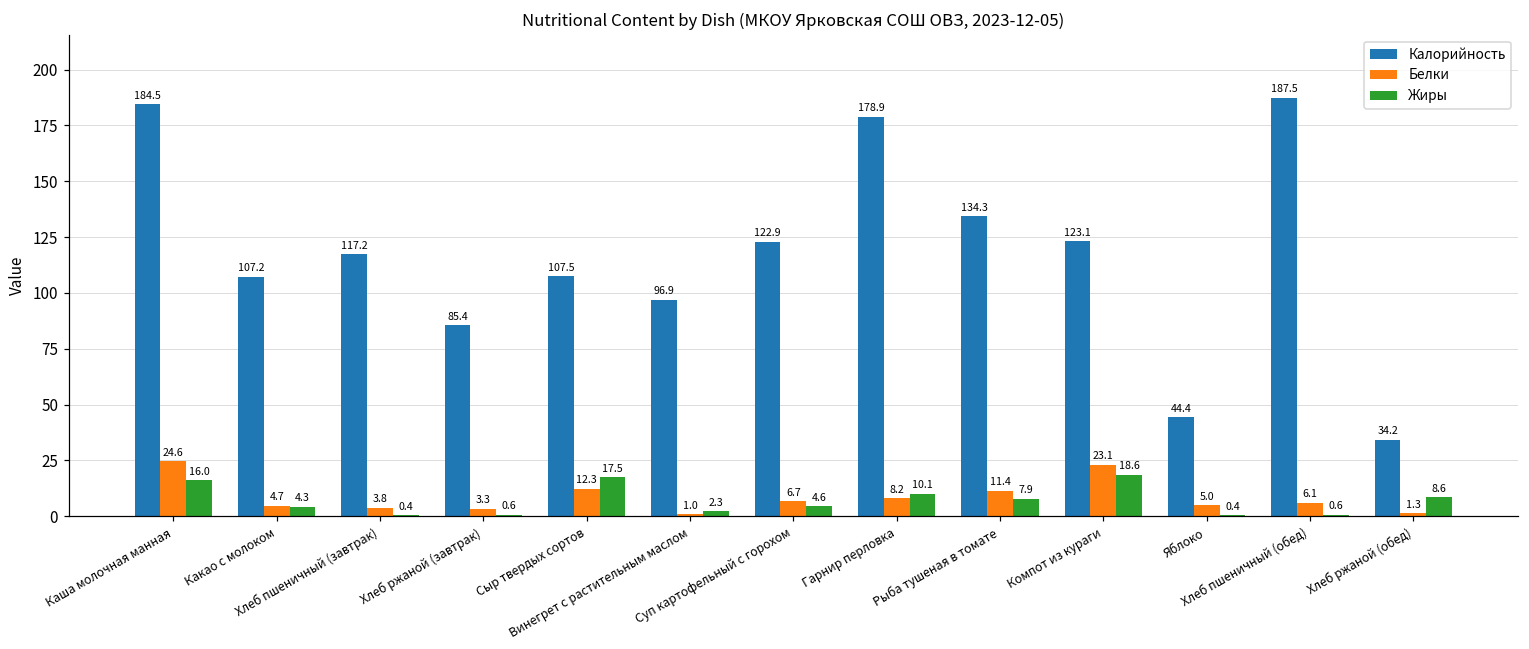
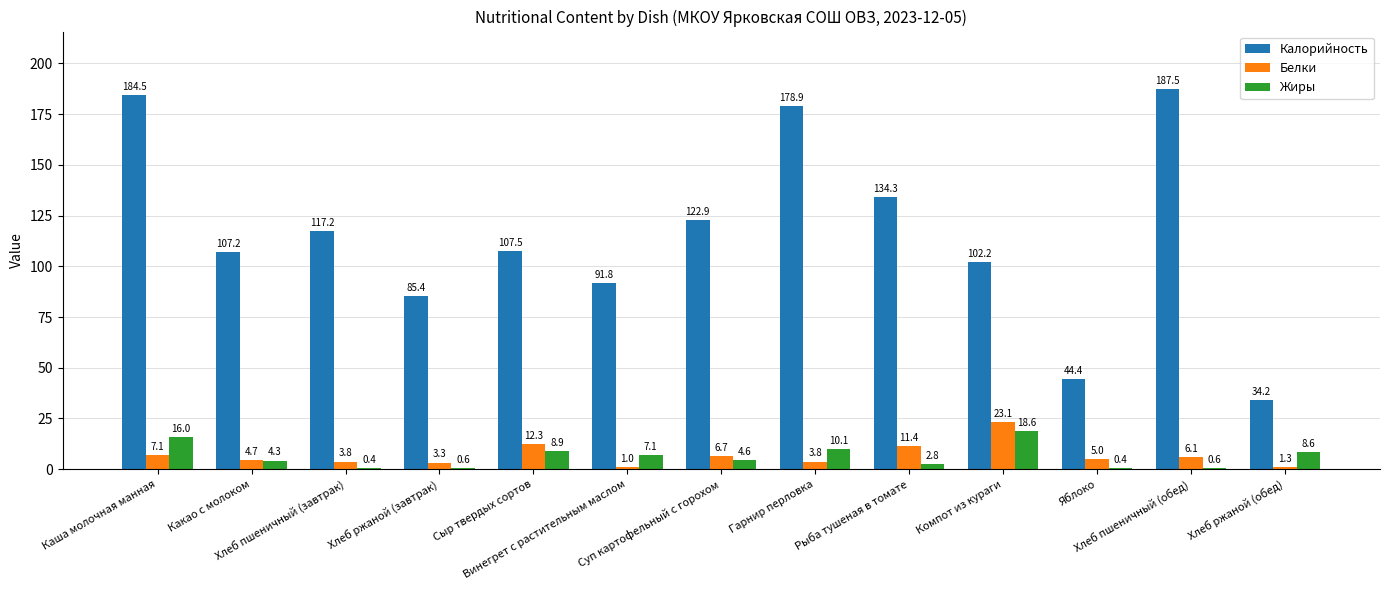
  {
    "Калорийность": {
      "Каша молочная манная": 184.5,
      "Какао с молоком": 107.2,
      "Хлеб пшеничный (завтрак)": 117.2,
      "Хлеб ржаной (завтрак)": 85.4,
      "Сыр твердых сортов": 107.5,
-     "Винегрет с растительным маслом": 96.9,
+     "Винегрет с растительным маслом": 91.8,
      "Суп картофельный с горохом": 122.9,
      "Гарнир перловка": 178.9,
      "Рыба тушеная в томате": 134.3,
-     "Компот из кураги": 123.1,
+     "Компот из кураги": 102.2,
      "Яблоко": 44.4,
      "Хлеб пшеничный (обед)": 187.5,
      "Хлеб ржаной (обед)": 34.2
    },
    "Белки": {
-     "Каша молочная манная": 24.6,
+     "Каша молочная манная": 7.1,
      "Какао с молоком": 4.7,
      "Хлеб пшеничный (завтрак)": 3.8,
      "Хлеб ржаной (завтрак)": 3.3,
      "Сыр твердых сортов": 12.3,
      "Винегрет с растительным маслом": 1.0,
      "Суп картофельный с горохом": 6.7,
-     "Гарнир перловка": 8.2,
+     "Гарнир перловка": 3.8,
      "Рыба тушеная в томате": 11.4,
      "Компот из кураги": 23.1,
      "Яблоко": 5.0,
      "Хлеб пшеничный (обед)": 6.1,
      "Хлеб ржаной (обед)": 1.3
    },
    "Жиры": {
      "Каша молочная манная": 16.0,
      "Какао с молоком": 4.3,
      "Хлеб пшеничный (завтрак)": 0.4,
      "Хлеб ржаной (завтрак)": 0.6,
-     "Сыр твердых сортов": 17.5,
-     "Винегрет с растительным маслом": 2.3,
+     "Сыр твердых сортов": 8.9,
+     "Винегрет с растительным маслом": 7.1,
      "Суп картофельный с горохом": 4.6,
      "Гарнир перловка": 10.1,
-     "Рыба тушеная в томате": 7.9,
+     "Рыба тушеная в томате": 2.8,
      "Компот из кураги": 18.6,
      "Яблоко": 0.4,
      "Хлеб пшеничный (обед)": 0.6,
      "Хлеб ржаной (обед)": 8.6
    }
  }
